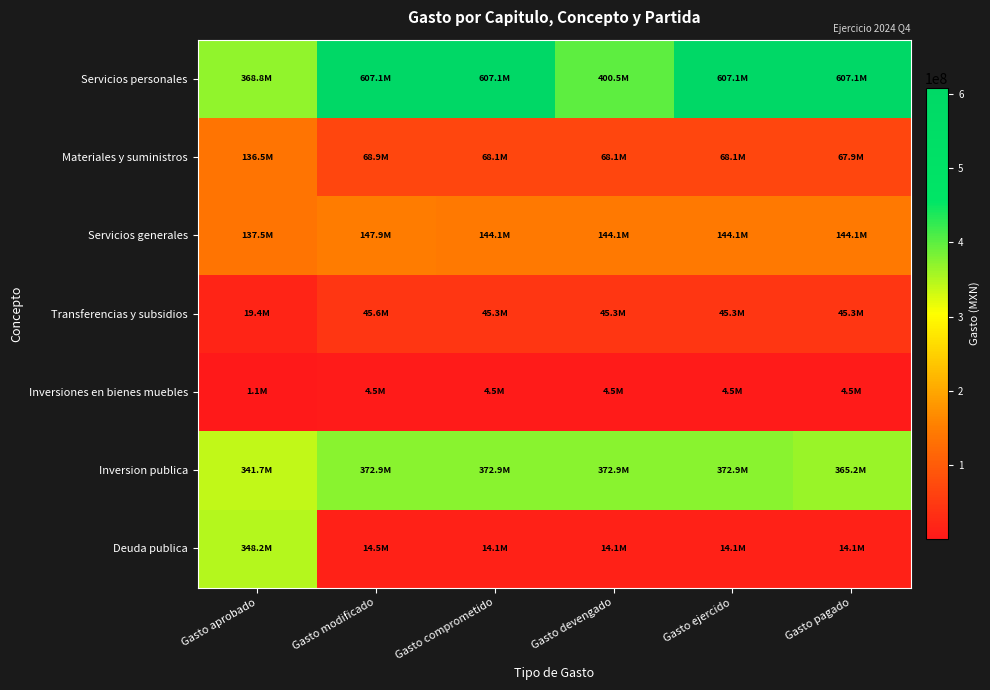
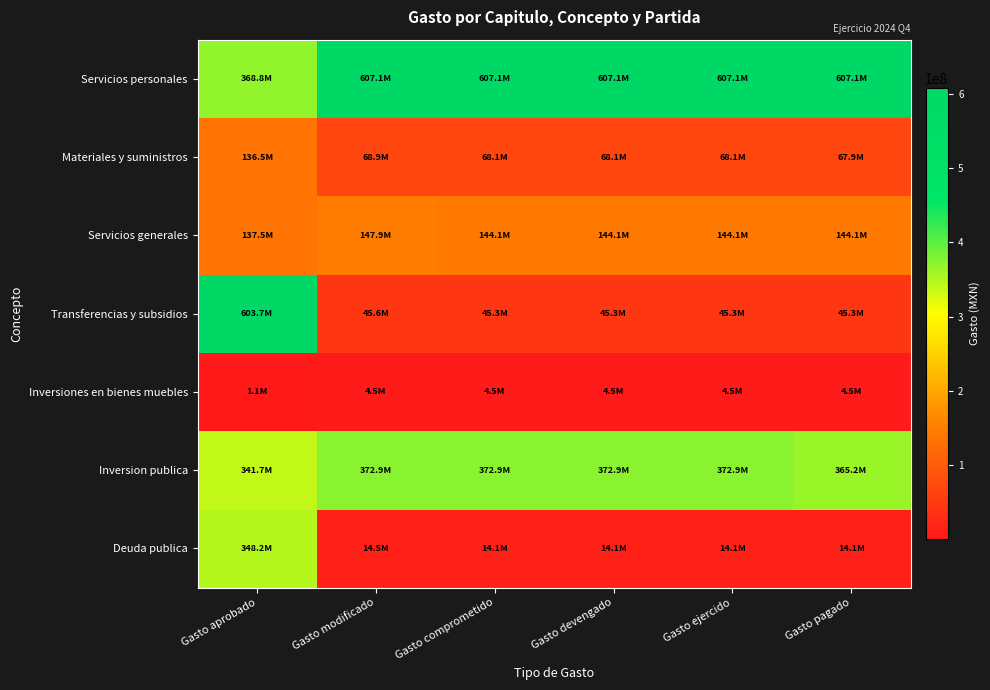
  {
    "Servicios personales": {
      "Gasto aprobado": "368.8M",
      "Gasto modificado": "607.1M",
      "Gasto comprometido": "607.1M",
-     "Gasto devengado": "400.5M",
+     "Gasto devengado": "607.1M",
      "Gasto ejercido": "607.1M",
      "Gasto pagado": "607.1M"
    },
    "Materiales y suministros": {
      "Gasto aprobado": "136.5M",
      "Gasto modificado": "68.9M",
      "Gasto comprometido": "68.1M",
      "Gasto devengado": "68.1M",
      "Gasto ejercido": "68.1M",
      "Gasto pagado": "67.9M"
    },
    "Servicios generales": {
      "Gasto aprobado": "137.5M",
      "Gasto modificado": "147.9M",
      "Gasto comprometido": "144.1M",
      "Gasto devengado": "144.1M",
      "Gasto ejercido": "144.1M",
      "Gasto pagado": "144.1M"
    },
    "Transferencias y subsidios": {
-     "Gasto aprobado": "19.4M",
+     "Gasto aprobado": "603.7M",
      "Gasto modificado": "45.6M",
      "Gasto comprometido": "45.3M",
      "Gasto devengado": "45.3M",
      "Gasto ejercido": "45.3M",
      "Gasto pagado": "45.3M"
    },
    "Inversiones en bienes muebles": {
      "Gasto aprobado": "1.1M",
      "Gasto modificado": "4.5M",
      "Gasto comprometido": "4.5M",
      "Gasto devengado": "4.5M",
      "Gasto ejercido": "4.5M",
      "Gasto pagado": "4.5M"
    },
    "Inversion publica": {
      "Gasto aprobado": "341.7M",
      "Gasto modificado": "372.9M",
      "Gasto comprometido": "372.9M",
      "Gasto devengado": "372.9M",
      "Gasto ejercido": "372.9M",
      "Gasto pagado": "365.2M"
    },
    "Deuda publica": {
      "Gasto aprobado": "348.2M",
      "Gasto modificado": "14.5M",
      "Gasto comprometido": "14.1M",
      "Gasto devengado": "14.1M",
      "Gasto ejercido": "14.1M",
      "Gasto pagado": "14.1M"
    }
  }
